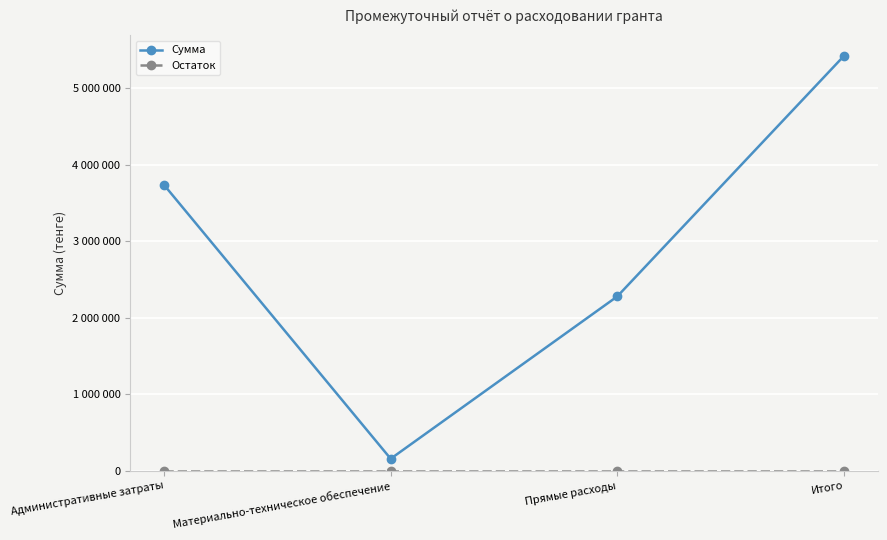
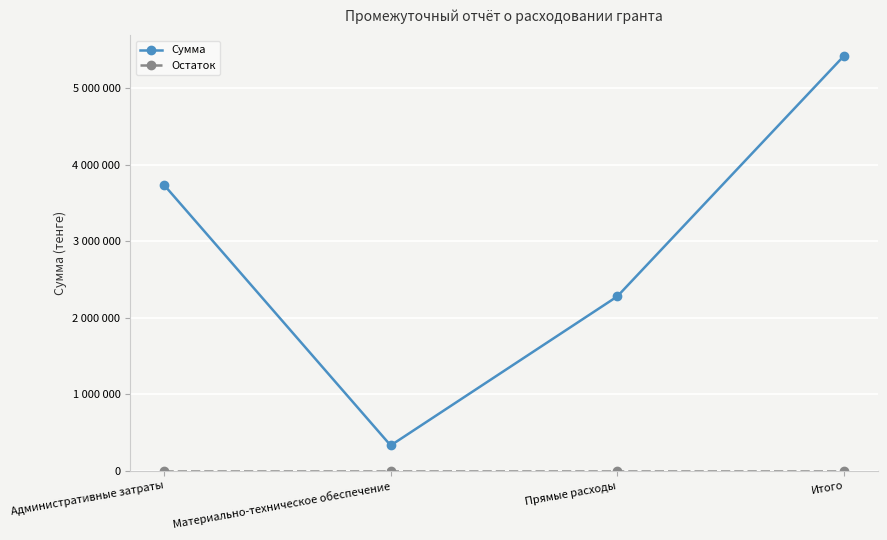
  {
    "Сумма": {
      "Административные затраты": 3700000,
-     "Материально-техническое обеспечение": 200000,
+     "Материально-техническое обеспечение": 300000,
      "Прямые расходы": 2300000,
      "Итого": 5400000
    },
    "Остаток": {
      "Административные затраты": 0,
      "Материально-техническое обеспечение": 0,
      "Прямые расходы": 0,
      "Итого": 0
    }
  }
